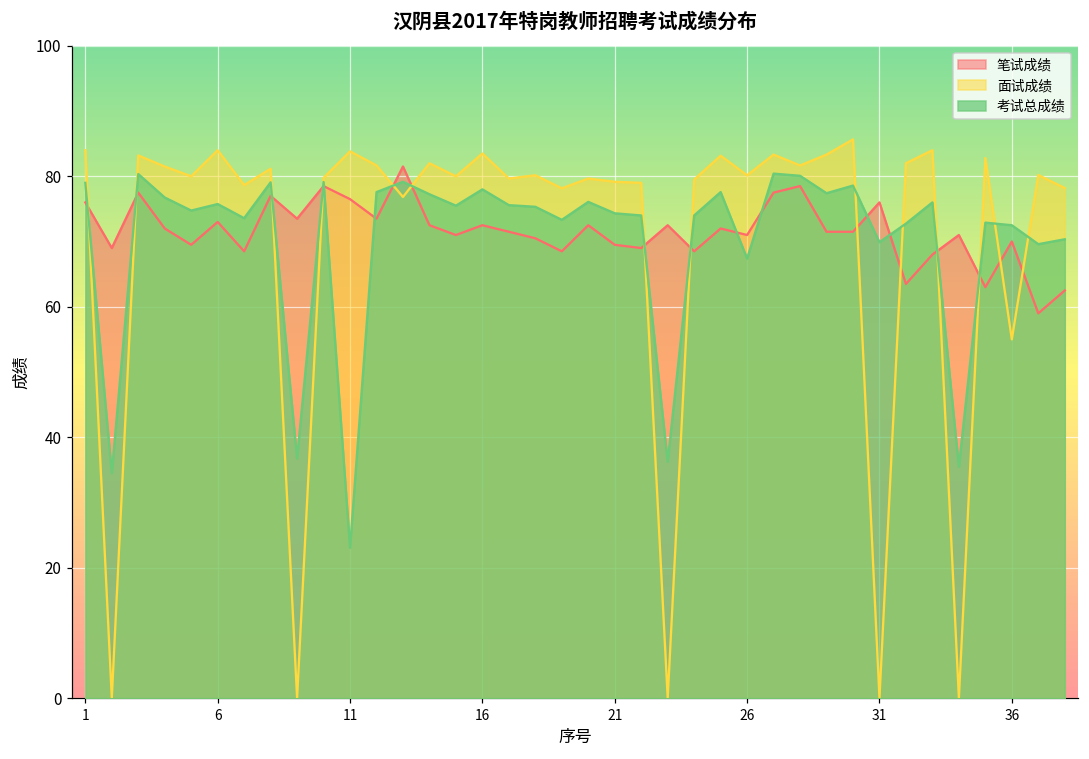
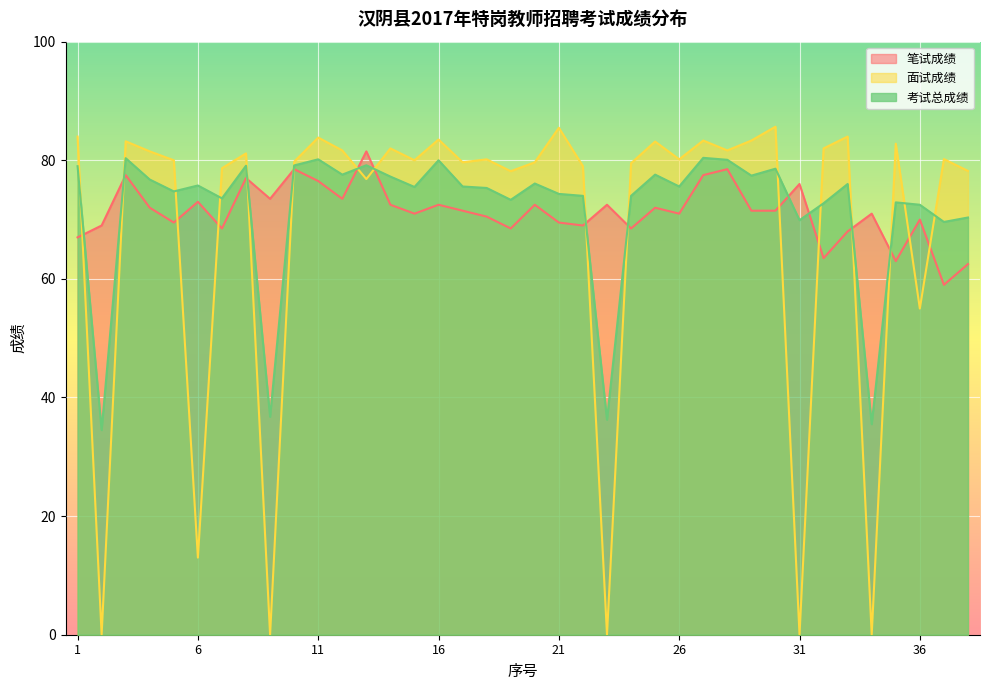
  {
    "笔试成绩": {
-     "1": 76,
+     "1": 67,
      "6": 73,
      "11": 77,
      "16": 73,
      "21": 70,
      "26": 71,
      "31": 76,
      "36": 70
    },
    "面试成绩": {
      "1": 84,
-     "6": 84,
+     "6": 13,
      "11": 84,
      "16": 84,
-     "21": 79,
+     "21": 85,
      "26": 80,
      "31": 0,
      "36": 55
    },
    "考试总成绩": {
      "1": 79,
      "6": 76,
-     "11": 23,
-     "16": 78,
+     "11": 80,
+     "16": 80,
      "21": 74,
-     "26": 67,
+     "26": 76,
      "31": 70,
      "36": 73
    }
  }
